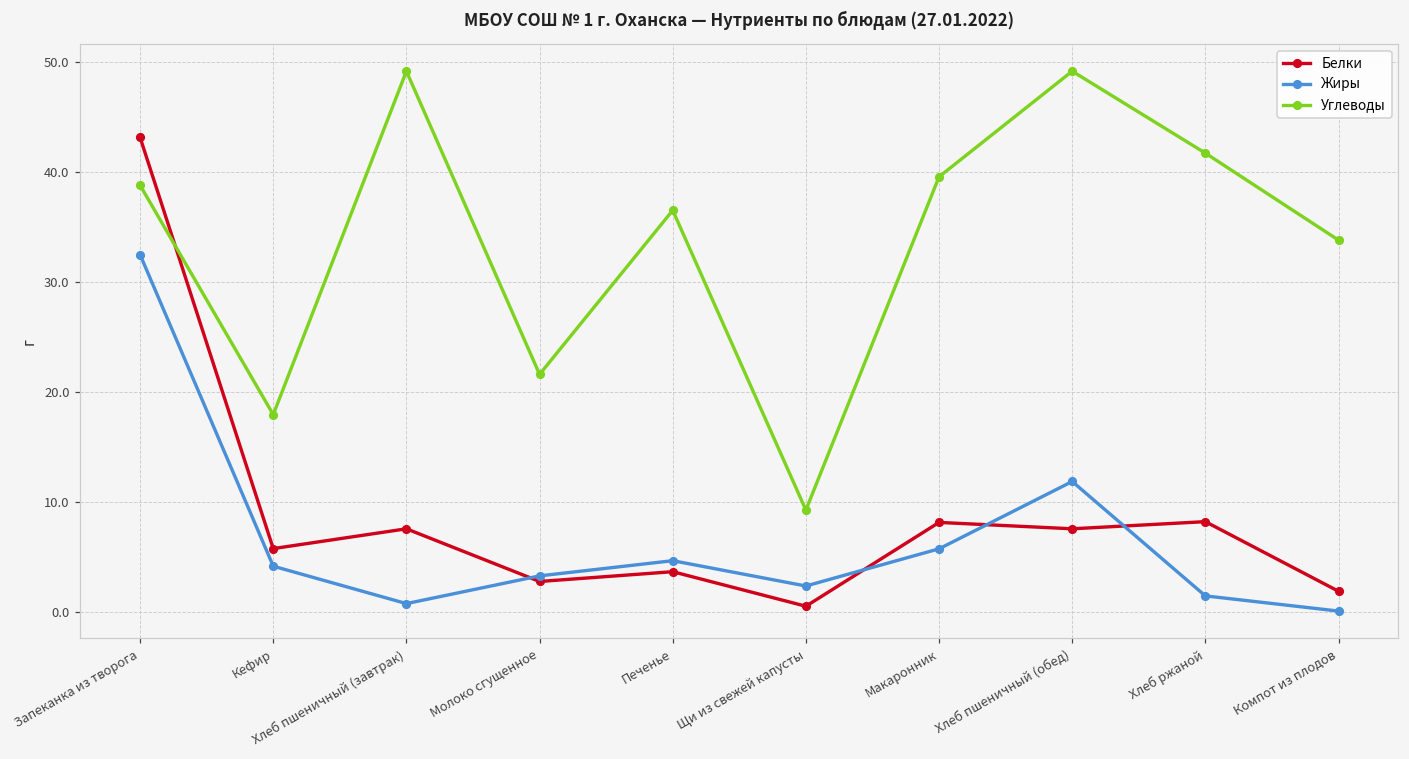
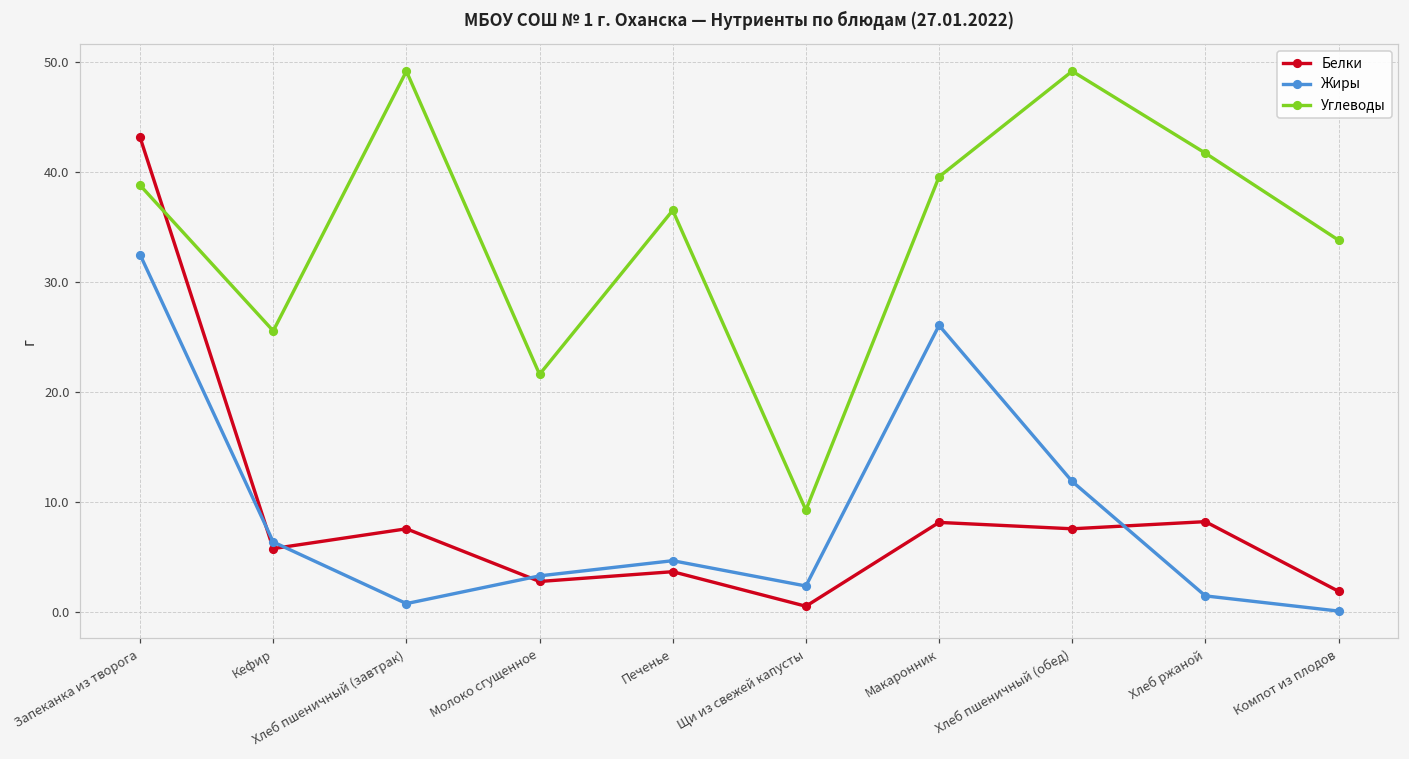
  {
    "Белки": {
      "Запеканка из творога": 43.2,
      "Кефир": 5.8,
      "Хлеб пшеничный (завтрак)": 7.6,
      "Молоко сгущенное": 2.8,
      "Печенье": 3.7,
      "Щи из свежей капусты": 0.6,
      "Макаронник": 8.2,
      "Хлеб пшеничный (обед)": 7.6,
      "Хлеб ржаной": 8.3,
      "Компот из плодов": 1.9
    },
    "Жиры": {
      "Запеканка из творога": 32.5,
-     "Кефир": 4.2,
+     "Кефир": 6.4,
      "Хлеб пшеничный (завтрак)": 0.8,
      "Молоко сгущенное": 3.3,
      "Печенье": 4.7,
      "Щи из свежей капусты": 2.4,
-     "Макаронник": 5.8,
+     "Макаронник": 26.1,
      "Хлеб пшеничный (обед)": 11.9,
      "Хлеб ржаной": 1.5,
      "Компот из плодов": 0.1
    },
    "Углеводы": {
      "Запеканка из творога": 38.8,
-     "Кефир": 18.0,
+     "Кефир": 25.6,
      "Хлеб пшеничный (завтрак)": 49.2,
      "Молоко сгущенное": 21.6,
      "Печенье": 36.6,
      "Щи из свежей капусты": 9.3,
      "Макаронник": 39.6,
      "Хлеб пшеничный (обед)": 49.2,
      "Хлеб ржаной": 41.8,
      "Компот из плодов": 33.8
    }
  }
